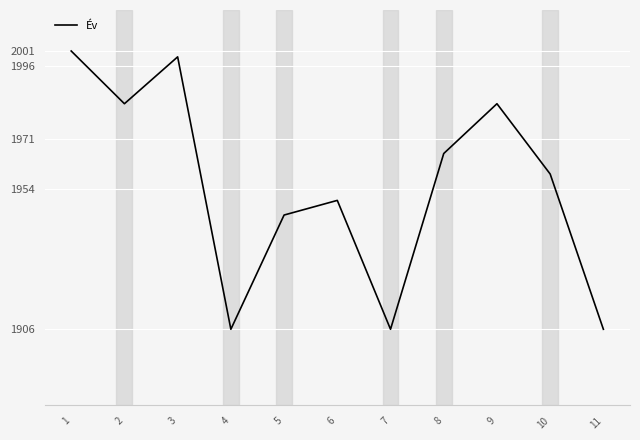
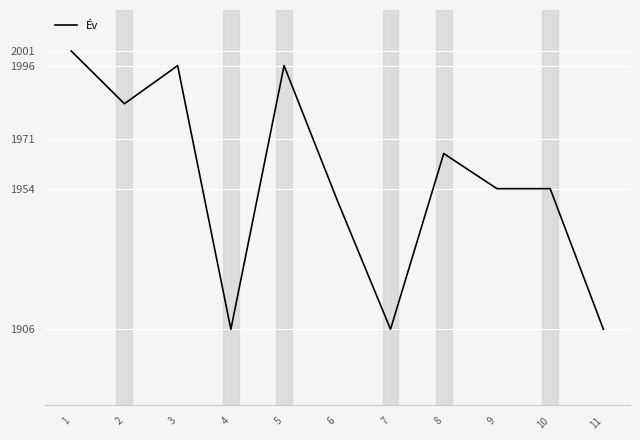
  {
    "1": 2001,
    "2": 1983,
-   "3": 1999,
+   "3": 1996,
    "4": 1906,
-   "5": 1945,
+   "5": 1996,
    "6": 1950,
    "7": 1906,
    "8": 1966,
-   "9": 1983,
-   "10": 1959,
+   "9": 1954,
+   "10": 1954,
    "11": 1906
  }
